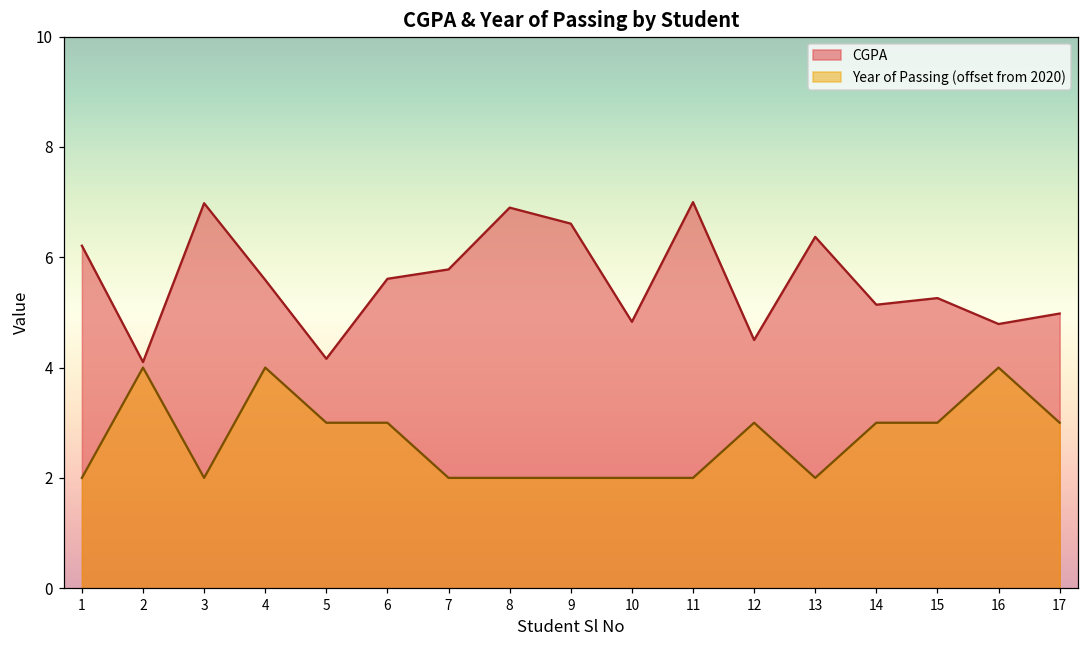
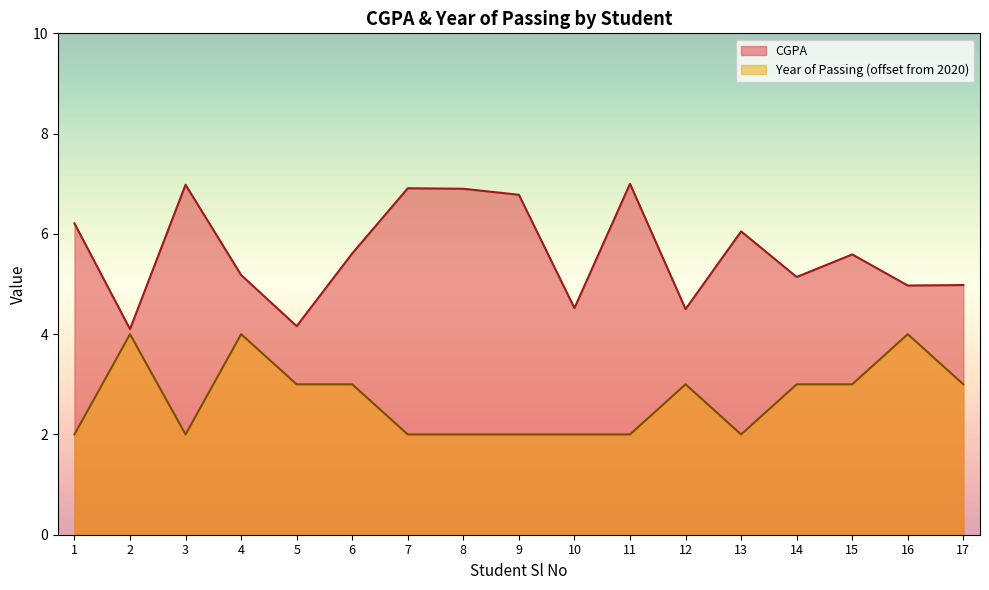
  {
    "CGPA": {
      "1": 6.2,
      "2": 4.1,
      "3": 7.0,
-     "4": 5.6,
+     "4": 5.2,
      "5": 4.2,
      "6": 5.6,
-     "7": 5.8,
+     "7": 6.9,
      "8": 6.9,
-     "9": 6.6,
-     "10": 4.8,
+     "9": 6.8,
+     "10": 4.5,
      "11": 7.0,
      "12": 4.5,
-     "13": 6.4,
+     "13": 6.1,
      "14": 5.1,
-     "15": 5.3,
-     "16": 4.8,
+     "15": 5.6,
+     "16": 5.0,
      "17": 5.0
    },
    "Year of Passing (offset from 2020)": {
      "1": 2.0,
      "2": 4.0,
      "3": 2.0,
      "4": 4.0,
      "5": 3.0,
      "6": 3.0,
      "7": 2.0,
      "8": 2.0,
      "9": 2.0,
      "10": 2.0,
      "11": 2.0,
      "12": 3.0,
      "13": 2.0,
      "14": 3.0,
      "15": 3.0,
      "16": 4.0,
      "17": 3.0
    }
  }
